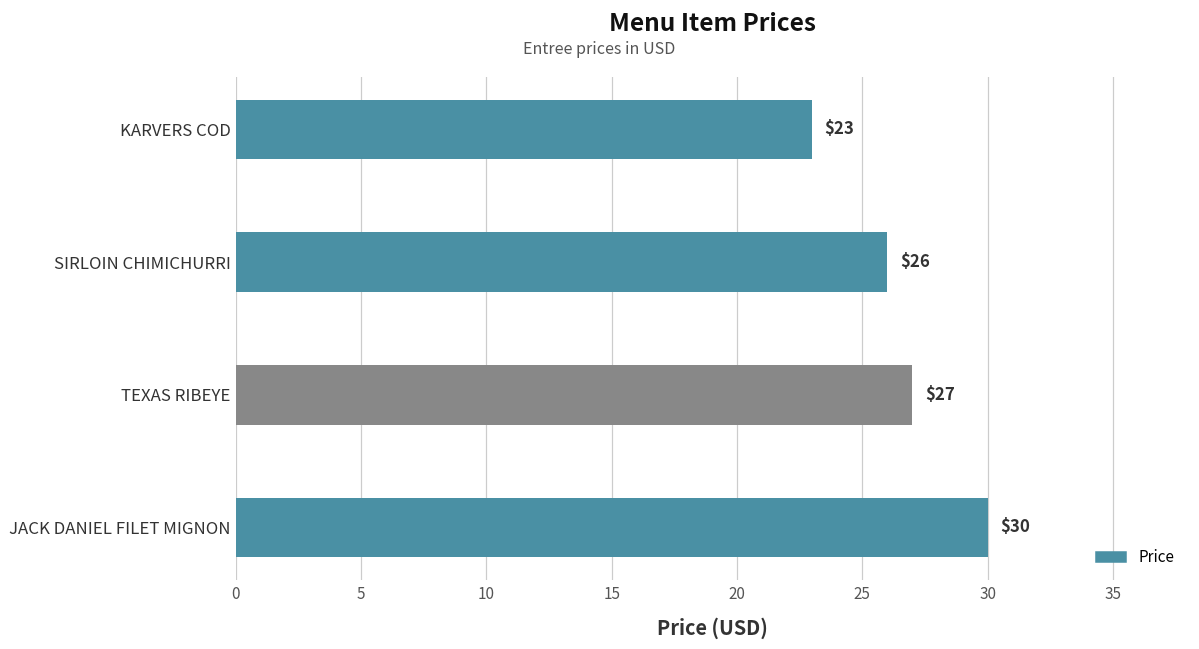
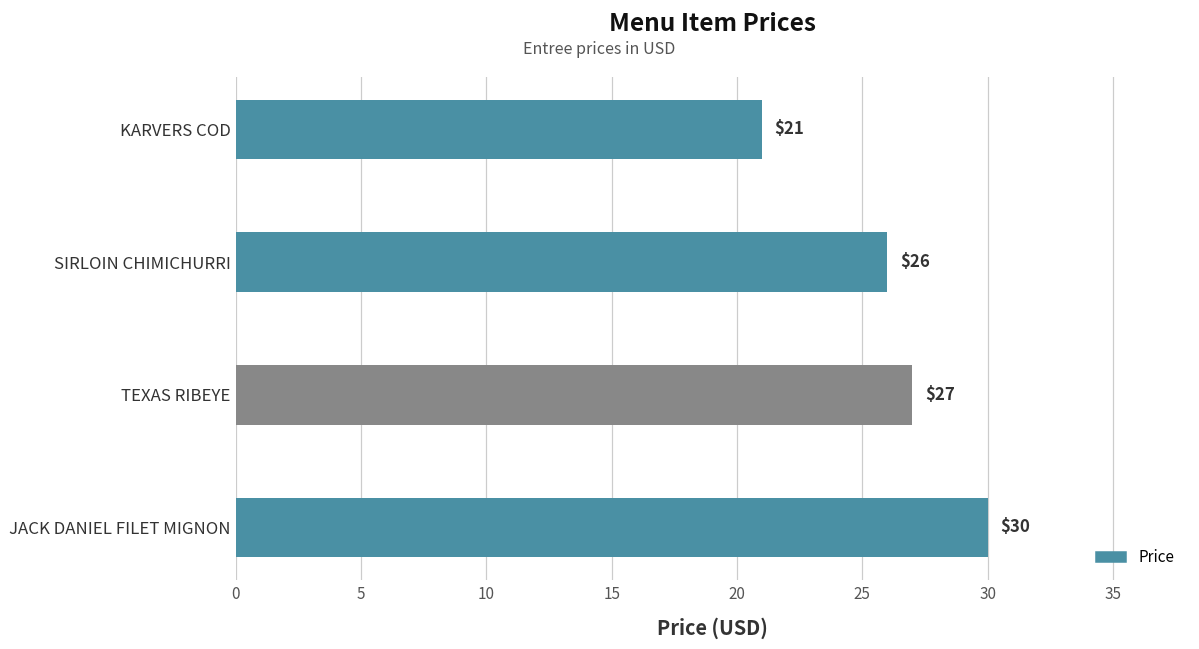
  {
-   "KARVERS COD": "$23",
+   "KARVERS COD": "$21",
    "SIRLOIN CHIMICHURRI": "$26",
    "TEXAS RIBEYE": "$27",
    "JACK DANIEL FILET MIGNON": "$30"
  }
